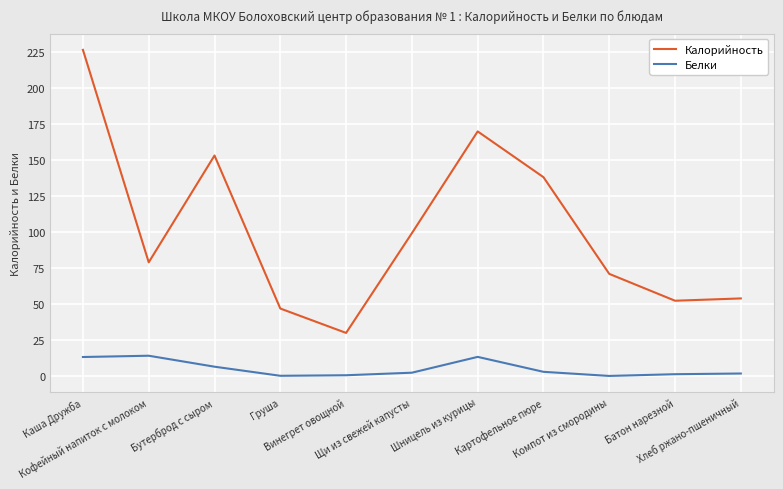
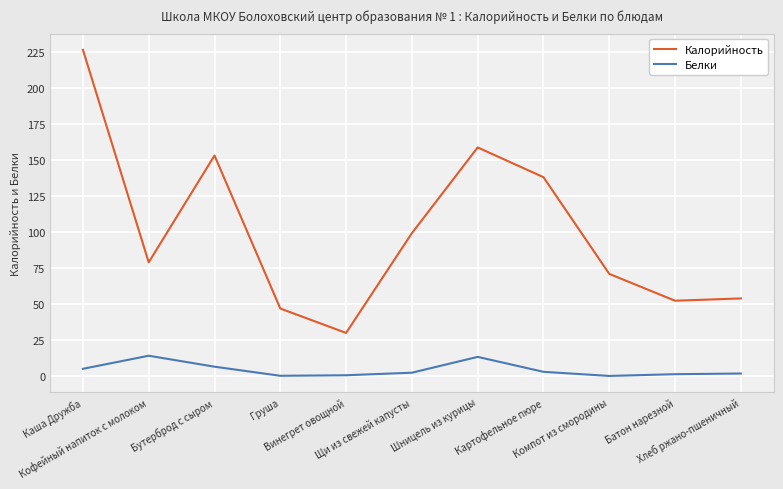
  {
    "Калорийность": {
      "Каша Дружба": 226,
      "Кофейный напиток с молоком": 79,
      "Бутерброд с сыром": 153,
      "Груша": 47,
      "Винегрет овощной": 30,
      "Щи из свежей капусты": 99,
-     "Шницель из курицы": 170,
+     "Шницель из курицы": 159,
      "Картофельное пюре": 138,
      "Компот из смородины": 71,
      "Батон нарезной": 52,
      "Хлеб ржано-пшеничный": 54
    },
    "Белки": {
-     "Каша Дружба": 13,
+     "Каша Дружба": 5,
      "Кофейный напиток с молоком": 14,
      "Бутерброд с сыром": 7,
      "Груша": 0,
      "Винегрет овощной": 1,
      "Щи из свежей капусты": 3,
      "Шницель из курицы": 14,
      "Картофельное пюре": 3,
      "Компот из смородины": 0,
      "Батон нарезной": 2,
      "Хлеб ржано-пшеничный": 2
    }
  }
